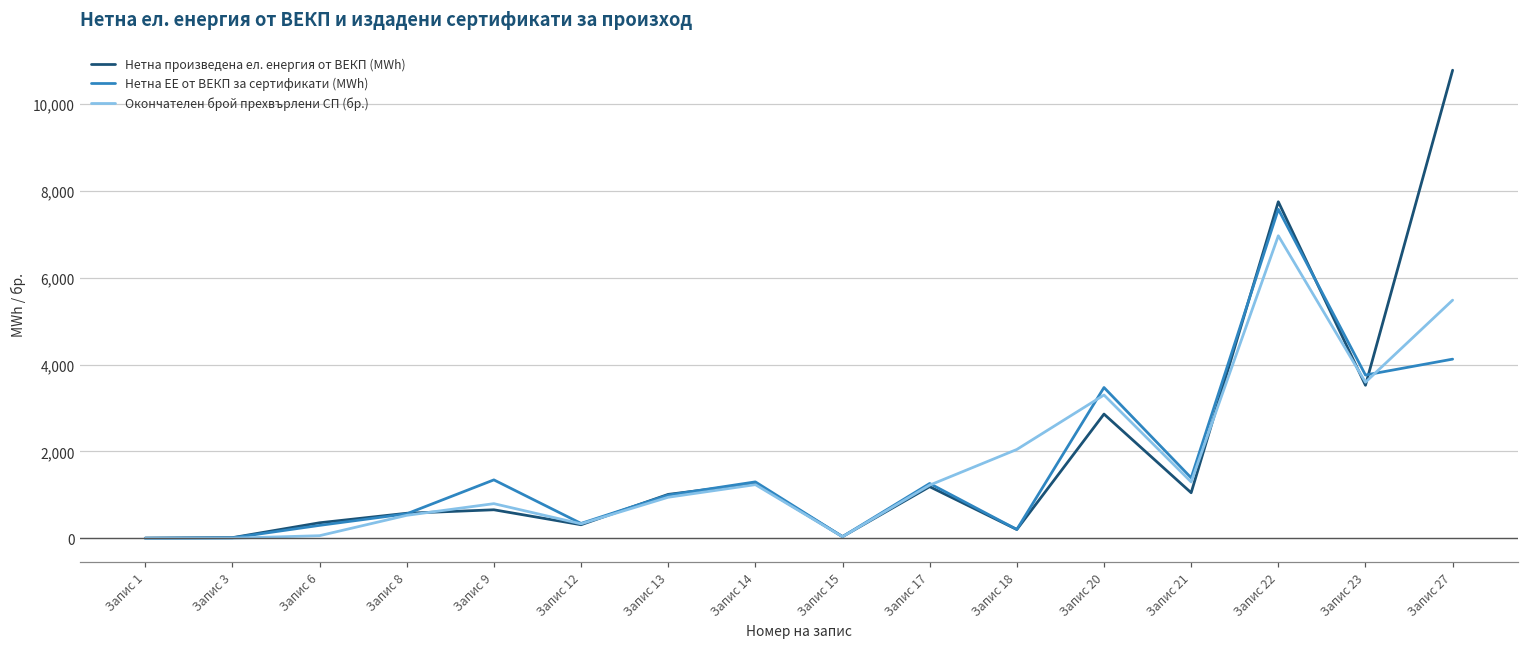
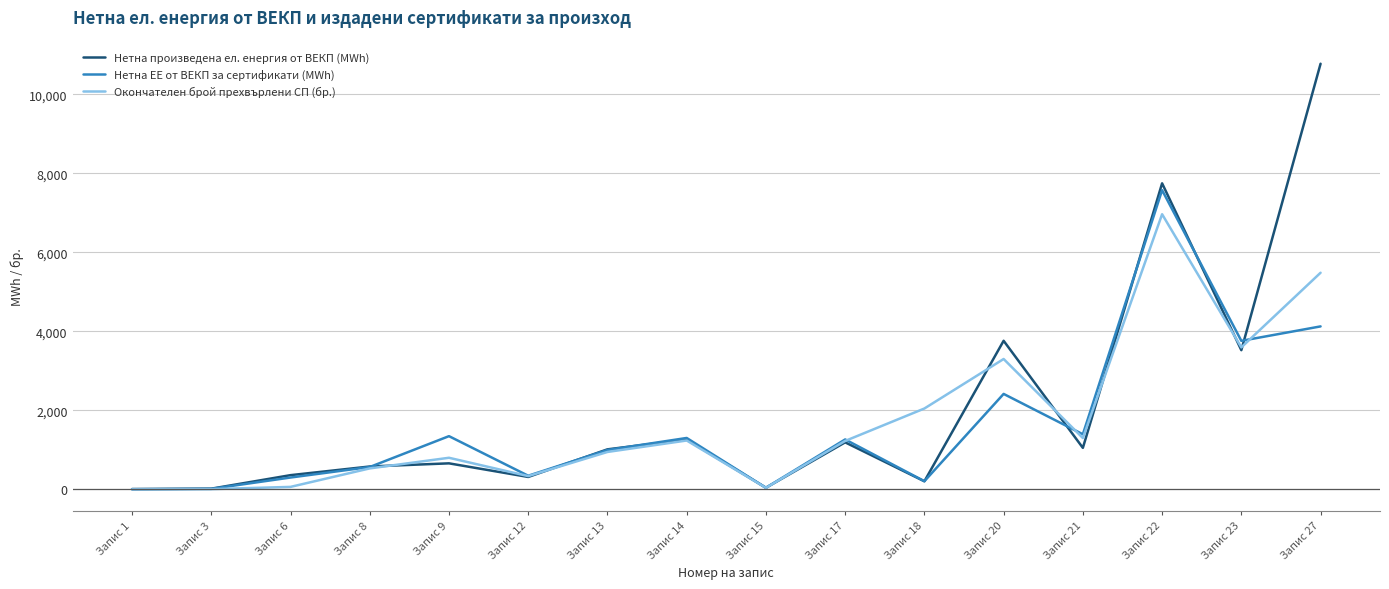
  {
    "Нетна произведена ел. енергия от ВЕКП (MWh)": {
      "Запис 9": "700",
-     "Запис 20": "2,900",
+     "Запис 20": "3,800",
      "Запис 21": "1,100",
      "Запис 22": "7,700",
      "Запис 23": "3,500",
      "Запис 27": "10,800"
    },
    "Нетна ЕЕ от ВЕКП за сертификати (MWh)": {
      "Запис 9": "1,300",
-     "Запис 20": "3,500",
+     "Запис 20": "2,400",
      "Запис 21": "1,400",
      "Запис 22": "7,600",
      "Запис 23": "3,800",
      "Запис 27": "4,100"
    },
    "Окончателен брой прехвърлени СП (бр.)": {
      "Запис 6": "100",
      "Запис 9": "800",
      "Запис 18": "2,000",
      "Запис 20": "3,300",
      "Запис 21": "1,300",
      "Запис 22": "7,000",
      "Запис 23": "3,600",
      "Запис 27": "5,500"
    }
  }
